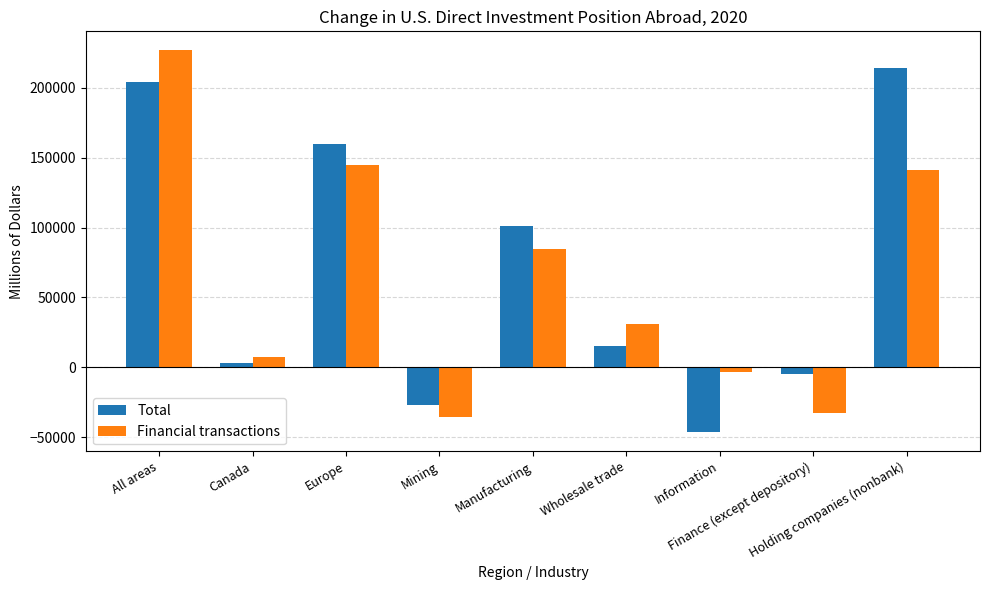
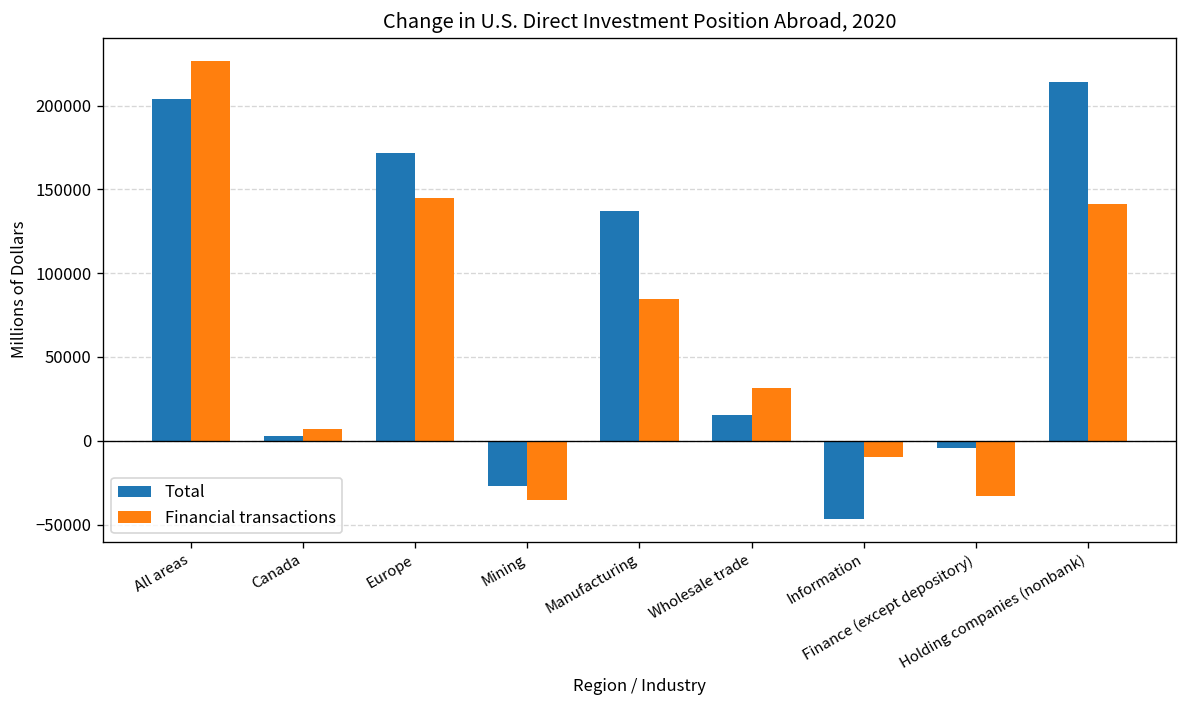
  {
    "Total": {
      "All areas": 204000,
      "Canada": 3000,
-     "Europe": 160000,
+     "Europe": 172000,
      "Mining": -27000,
-     "Manufacturing": 101000,
+     "Manufacturing": 137000,
      "Wholesale trade": 16000,
      "Information": -46000,
      "Finance (except depository)": -4000,
      "Holding companies (nonbank)": 214000
    },
    "Financial transactions": {
      "All areas": 227000,
      "Canada": 7000,
      "Europe": 145000,
      "Mining": -35000,
      "Manufacturing": 85000,
      "Wholesale trade": 31000,
-     "Information": -4000,
+     "Information": -9000,
      "Finance (except depository)": -33000,
      "Holding companies (nonbank)": 141000
    }
  }
